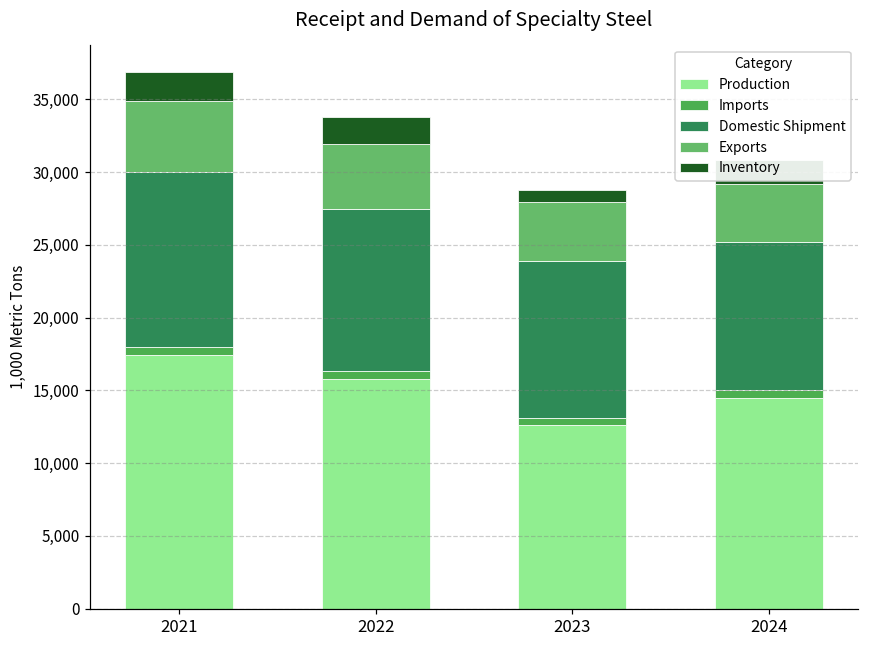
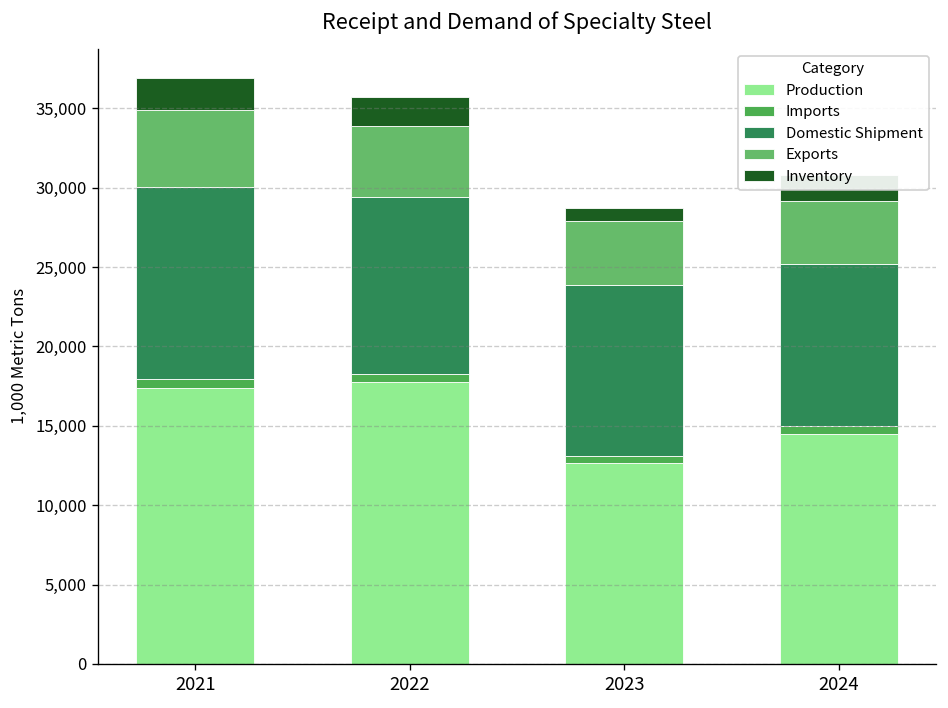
  {
    "Production": {
      "2021": "17,400",
-     "2022": "15,800",
+     "2022": "17,700",
      "2023": "12,600",
      "2024": "14,500"
    },
    "Inventory": {
      "2021": "2,000",
      "2022": "1,800",
      "2023": "800"
    }
  }
